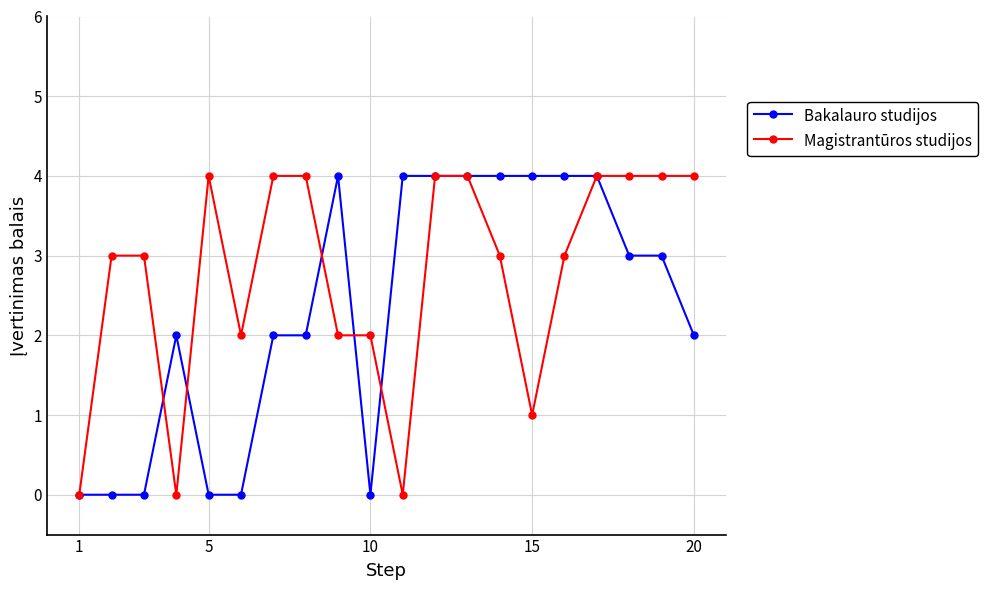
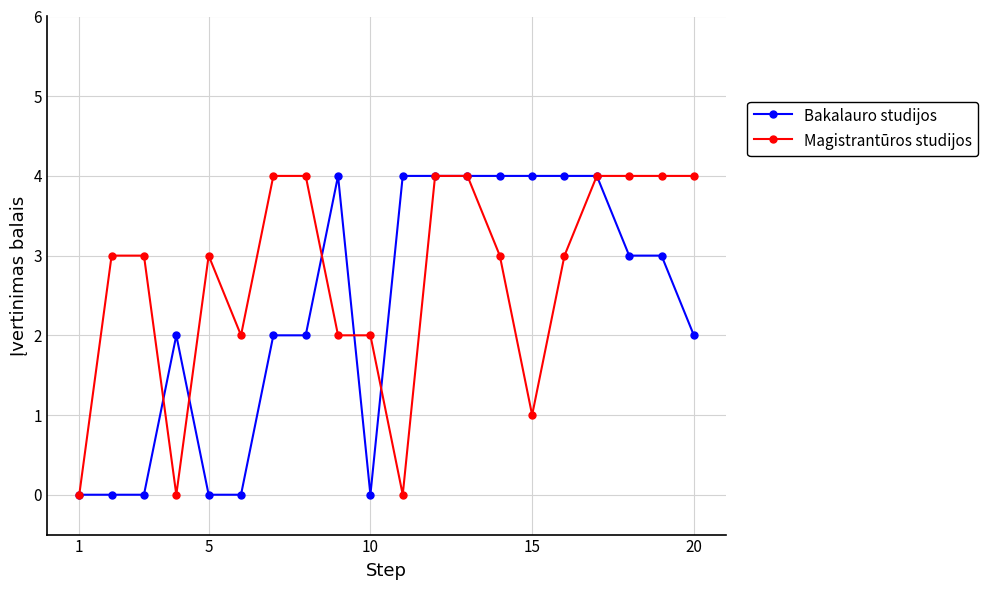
  {
    "Bakalauro studijos": {
      "5": 0,
      "10": 0,
      "15": 4,
      "20": 2
    },
    "Magistrantūros studijos": {
-     "5": 4,
+     "5": 3,
      "10": 2,
      "15": 1,
      "20": 4
    }
  }
